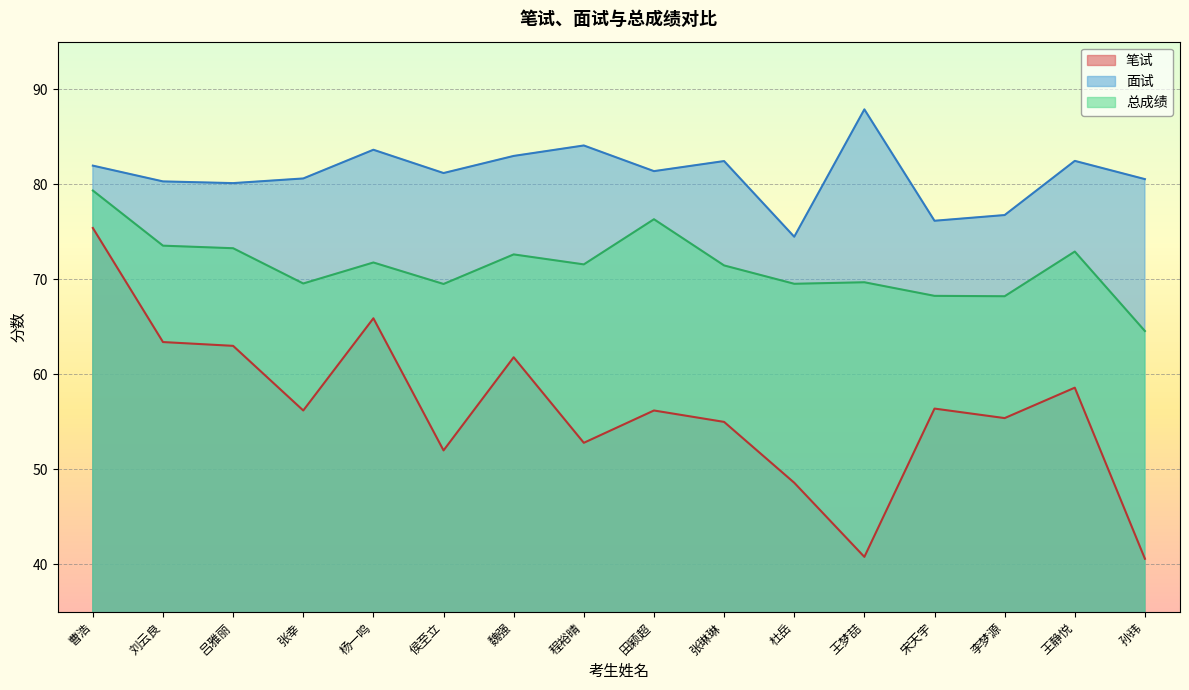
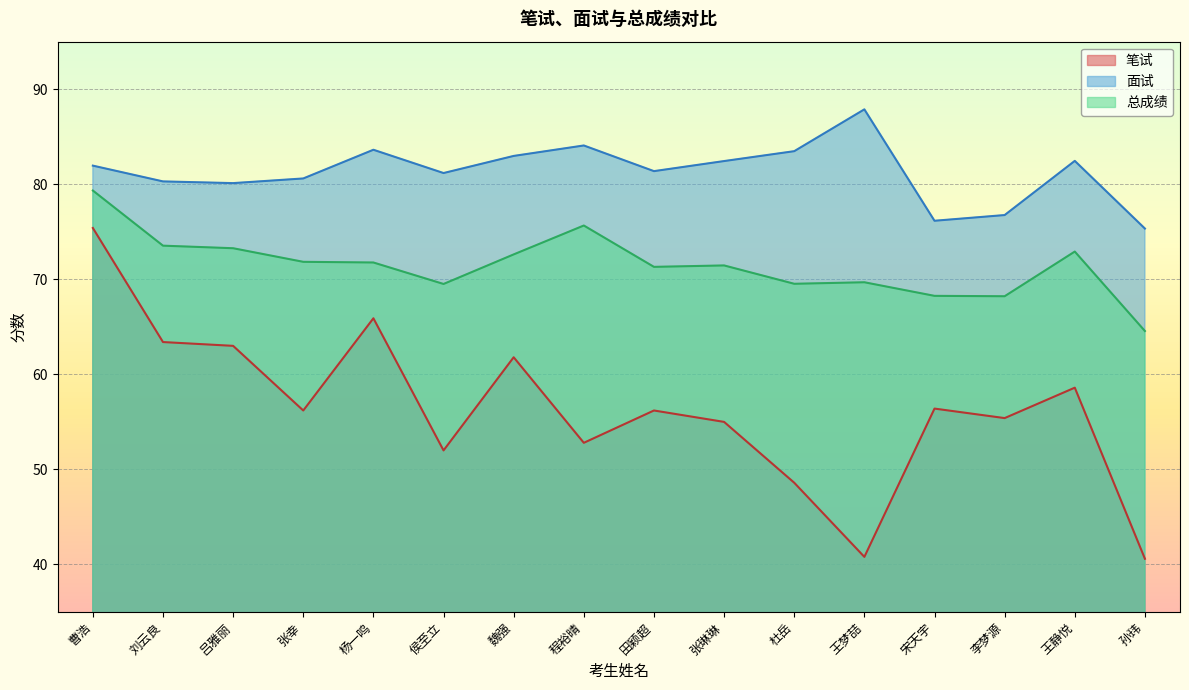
  {
    "笔试": {
      "曹浩": 75,
      "刘云良": 63,
      "吕雅丽": 63,
      "张幸": 56,
      "杨一鸣": 66,
      "侯至立": 52,
      "魏强": 62,
      "程裕晴": 53,
      "田颖超": 56,
      "张琳琳": 55,
      "杜岳": 49,
      "王梦喆": 41,
      "宋天宇": 56,
      "李梦源": 55,
      "王静悦": 59,
      "孙玮": 41
    },
    "面试": {
      "曹浩": 82,
      "刘云良": 80,
      "吕雅丽": 80,
      "张幸": 81,
      "杨一鸣": 84,
      "侯至立": 81,
      "魏强": 83,
      "程裕晴": 84,
      "田颖超": 81,
      "张琳琳": 82,
-     "杜岳": 74,
+     "杜岳": 83,
      "王梦喆": 88,
      "宋天宇": 76,
      "李梦源": 77,
      "王静悦": 82,
-     "孙玮": 81
+     "孙玮": 75
    },
    "总成绩": {
      "曹浩": 79,
      "刘云良": 74,
      "吕雅丽": 73,
-     "张幸": 70,
+     "张幸": 72,
      "杨一鸣": 72,
      "侯至立": 70,
      "魏强": 73,
-     "程裕晴": 72,
-     "田颖超": 76,
+     "程裕晴": 76,
+     "田颖超": 71,
      "张琳琳": 71,
      "杜岳": 70,
      "王梦喆": 70,
      "宋天宇": 68,
      "李梦源": 68,
      "王静悦": 73,
      "孙玮": 65
    }
  }
